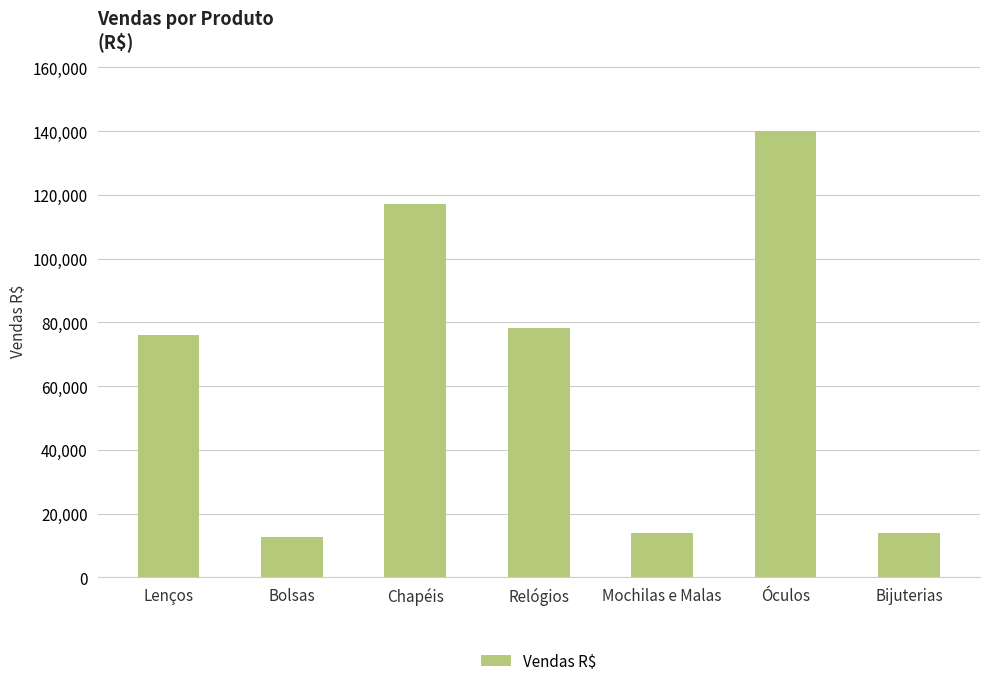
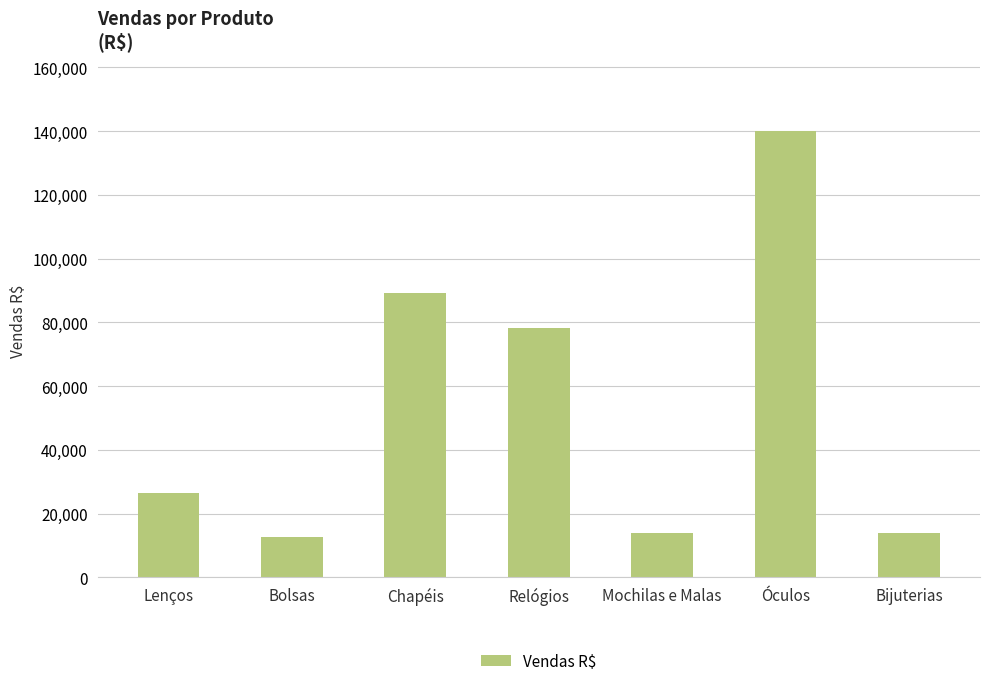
  {
-   "Lenços": "76,000",
+   "Lenços": "27,000",
    "Bolsas": "13,000",
-   "Chapéis": "117,000",
+   "Chapéis": "89,000",
    "Relógios": "78,000",
    "Mochilas e Malas": "14,000",
    "Óculos": "140,000",
    "Bijuterias": "14,000"
  }
